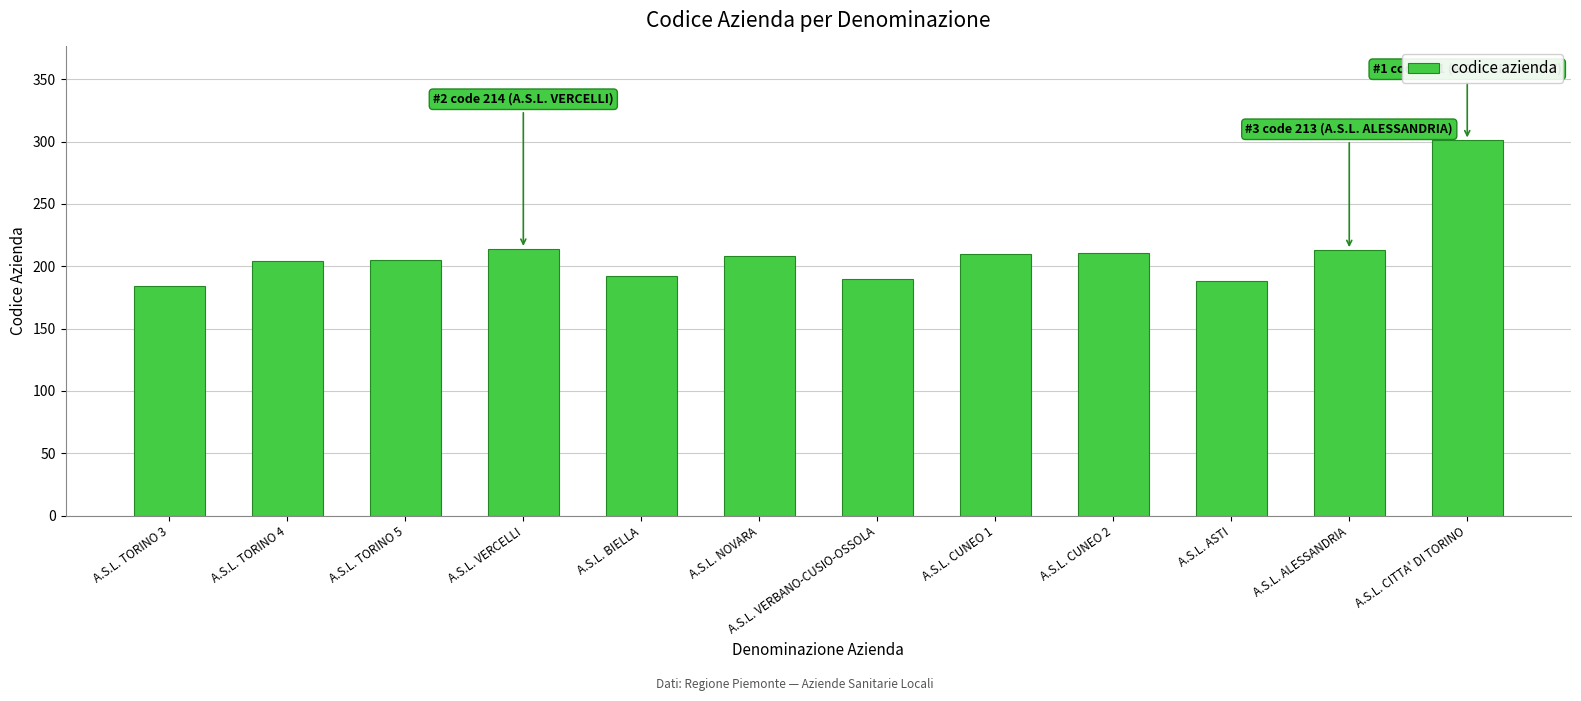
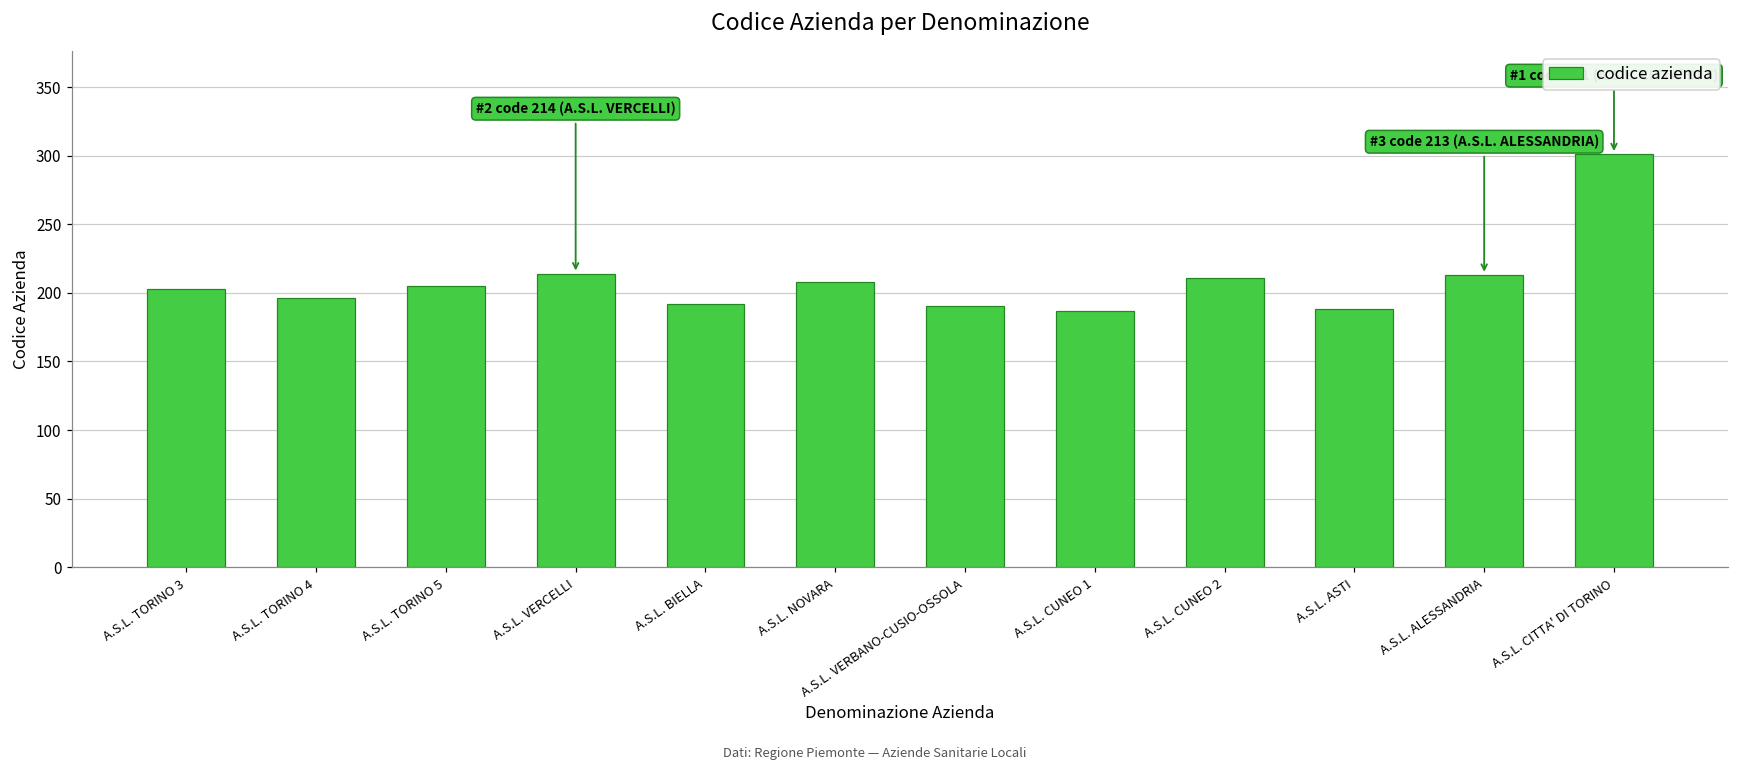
  {
-   "A.S.L. TORINO 3": 184,
-   "A.S.L. TORINO 4": 204,
+   "A.S.L. TORINO 3": 203,
+   "A.S.L. TORINO 4": 196,
    "A.S.L. TORINO 5": 205,
    "A.S.L. BIELLA": 192,
    "A.S.L. NOVARA": 208,
    "A.S.L. VERBANO-CUSIO-OSSOLA": 190,
-   "A.S.L. CUNEO 1": 210,
+   "A.S.L. CUNEO 1": 187,
    "A.S.L. CUNEO 2": 211,
    "A.S.L. ASTI": 188
  }
